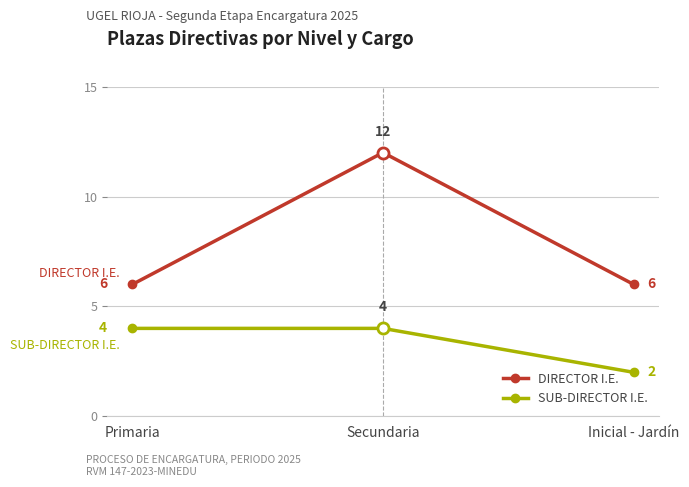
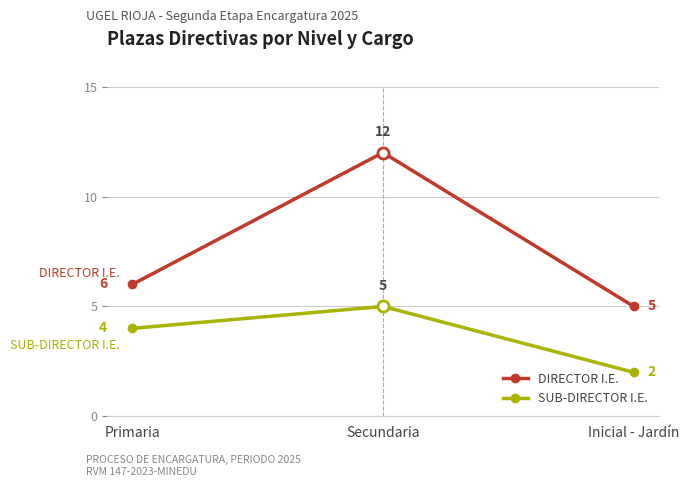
  {
    "DIRECTOR I.E.": {
-     "Inicial - Jardín": 6
+     "Inicial - Jardín": 5
    },
    "SUB-DIRECTOR I.E.": {
-     "Secundaria": 4,
+     "Secundaria": 5,
      "Inicial - Jardín": 2
    }
  }
